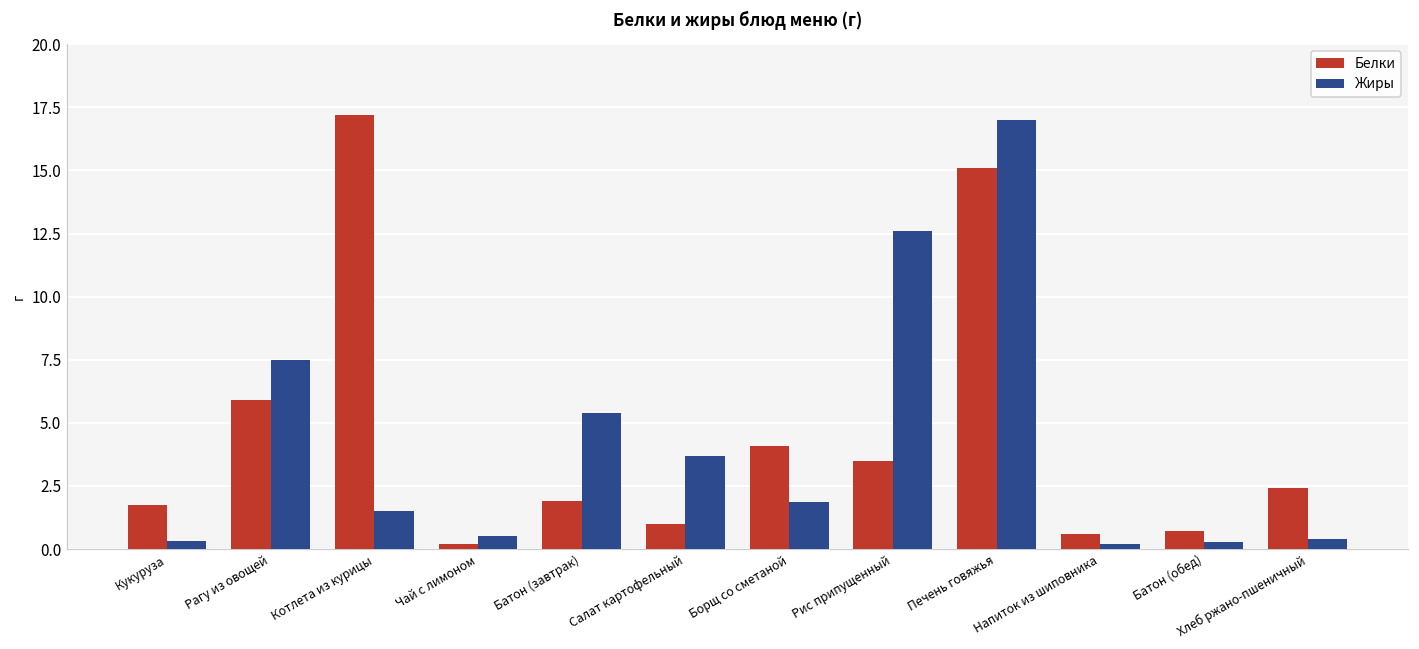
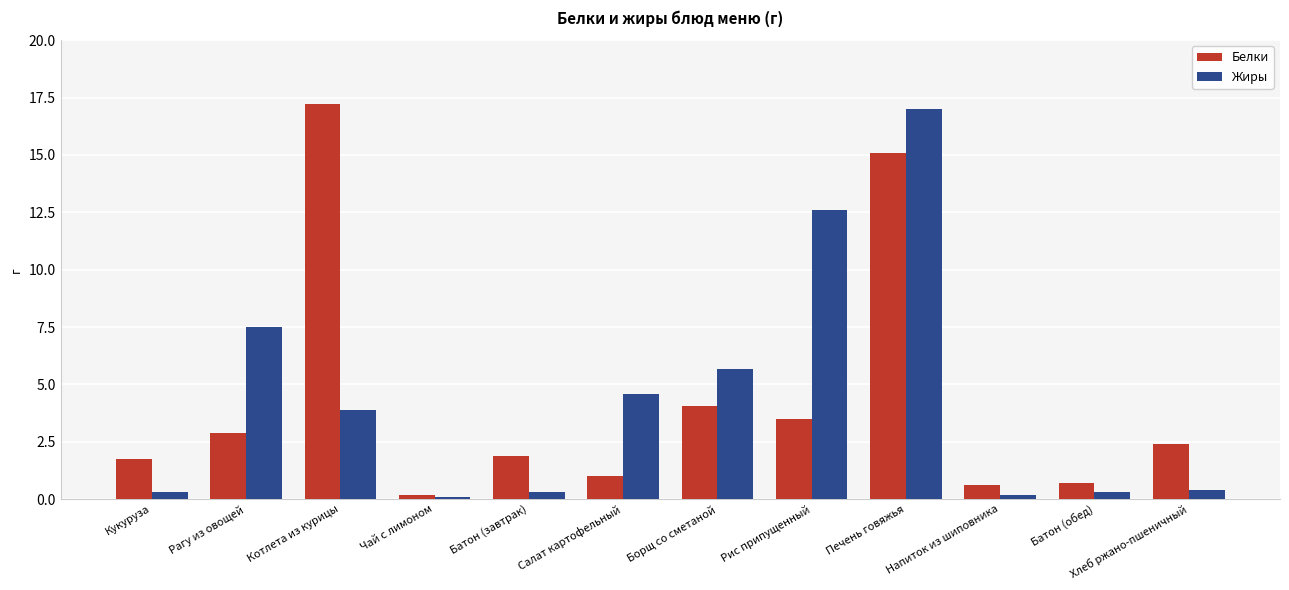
  {
    "Белки": {
      "Кукуруза": 1.8,
-     "Рагу из овощей": 5.9,
+     "Рагу из овощей": 2.9,
      "Котлета из курицы": 17.2,
      "Чай с лимоном": 0.2,
      "Батон (завтрак)": 1.9,
      "Салат картофельный": 1.0,
      "Борщ со сметаной": 4.1,
      "Рис припущенный": 3.5,
      "Печень говяжья": 15.1,
      "Напиток из шиповника": 0.6,
      "Батон (обед)": 0.7,
      "Хлеб ржано-пшеничный": 2.4
    },
    "Жиры": {
      "Кукуруза": 0.3,
      "Рагу из овощей": 7.5,
-     "Котлета из курицы": 1.5,
-     "Чай с лимоном": 0.5,
-     "Батон (завтрак)": 5.4,
-     "Салат картофельный": 3.7,
-     "Борщ со сметаной": 1.9,
+     "Котлета из курицы": 3.9,
+     "Чай с лимоном": 0.1,
+     "Батон (завтрак)": 0.3,
+     "Салат картофельный": 4.6,
+     "Борщ со сметаной": 5.7,
      "Рис припущенный": 12.6,
      "Печень говяжья": 17.0,
      "Напиток из шиповника": 0.2,
      "Батон (обед)": 0.3,
      "Хлеб ржано-пшеничный": 0.4
    }
  }
